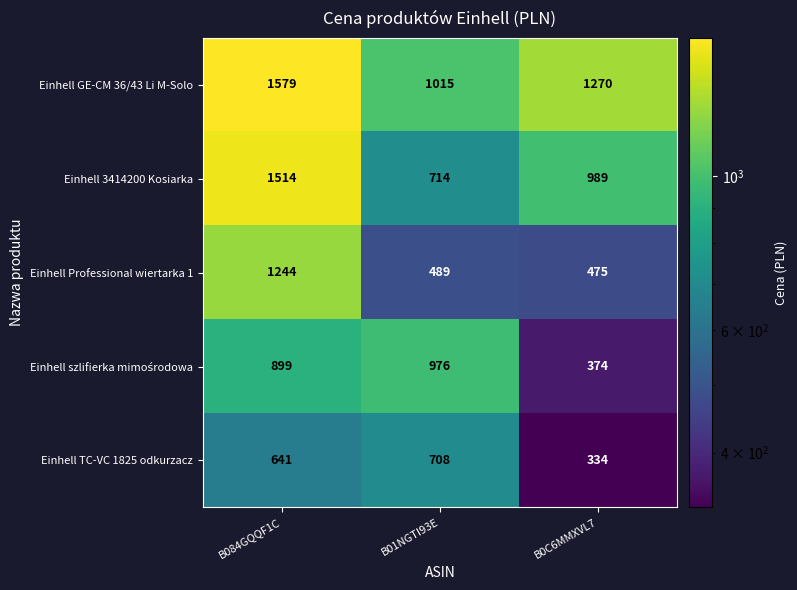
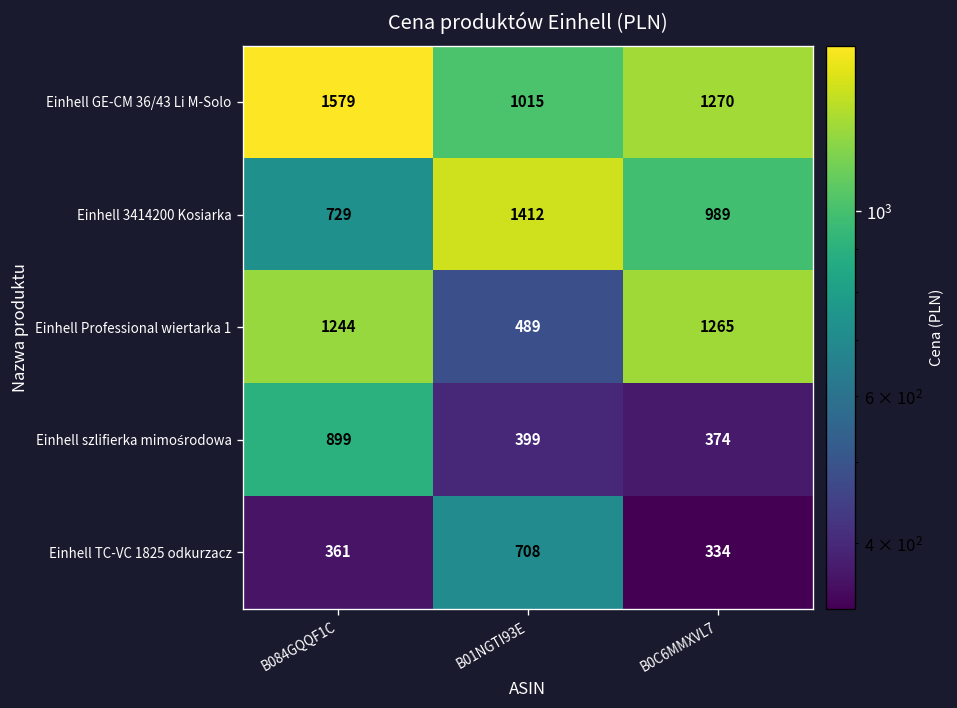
  {
    "Einhell GE-CM 36/43 Li M-Solo": {
      "B084GQQF1C": 1579,
      "B01NGTI93E": 1015,
      "B0C6MMXVL7": 1270
    },
    "Einhell 3414200 Kosiarka": {
-     "B084GQQF1C": 1514,
-     "B01NGTI93E": 714,
+     "B084GQQF1C": 729,
+     "B01NGTI93E": 1412,
      "B0C6MMXVL7": 989
    },
    "Einhell Professional wiertarka 1": {
      "B084GQQF1C": 1244,
      "B01NGTI93E": 489,
-     "B0C6MMXVL7": 475
+     "B0C6MMXVL7": 1265
    },
    "Einhell szlifierka mimośrodowa": {
      "B084GQQF1C": 899,
-     "B01NGTI93E": 976,
+     "B01NGTI93E": 399,
      "B0C6MMXVL7": 374
    },
    "Einhell TC-VC 1825 odkurzacz": {
-     "B084GQQF1C": 641,
+     "B084GQQF1C": 361,
      "B01NGTI93E": 708,
      "B0C6MMXVL7": 334
    }
  }
